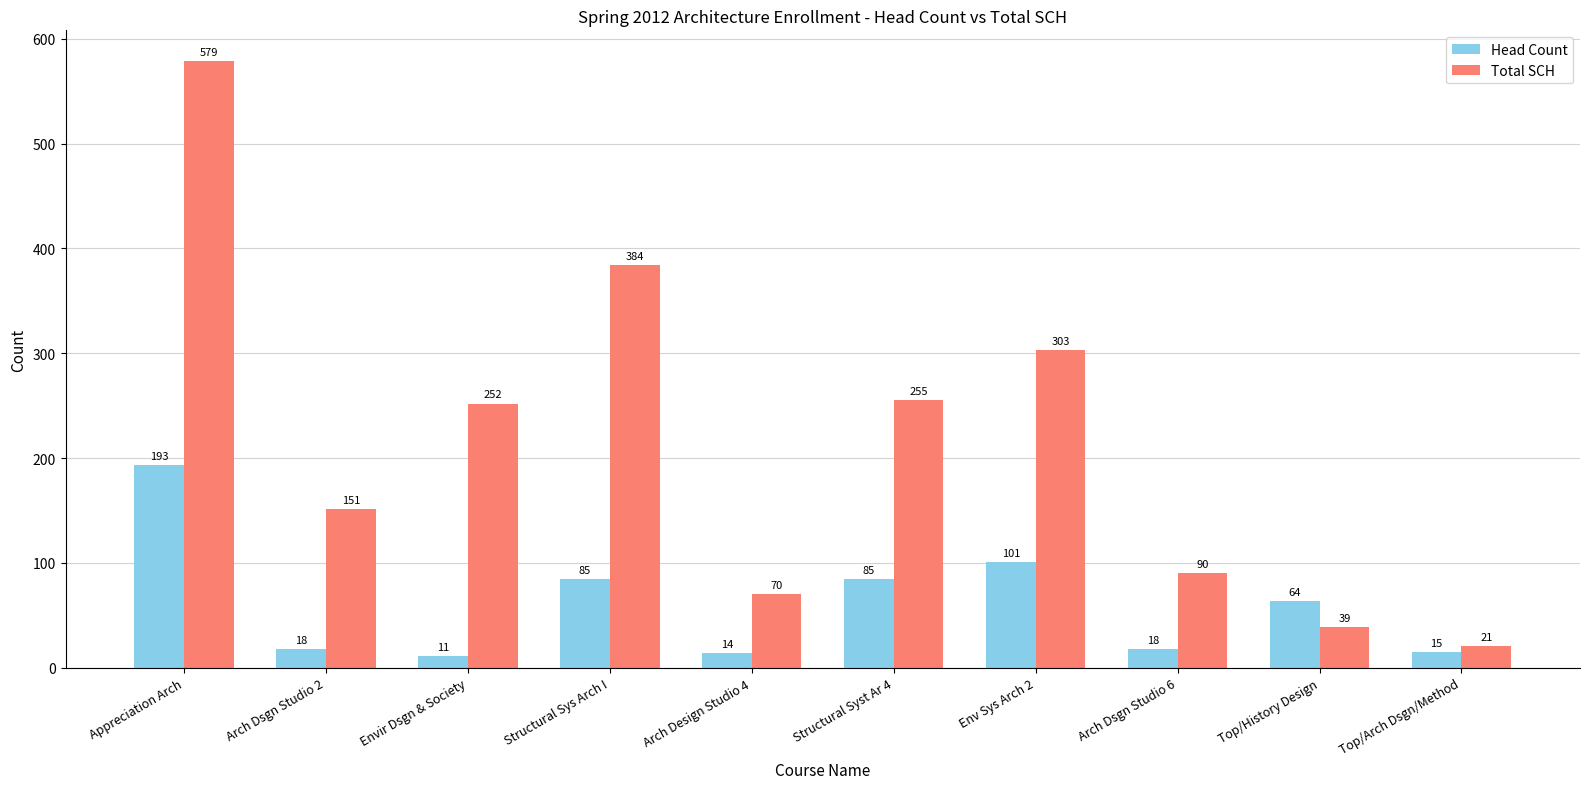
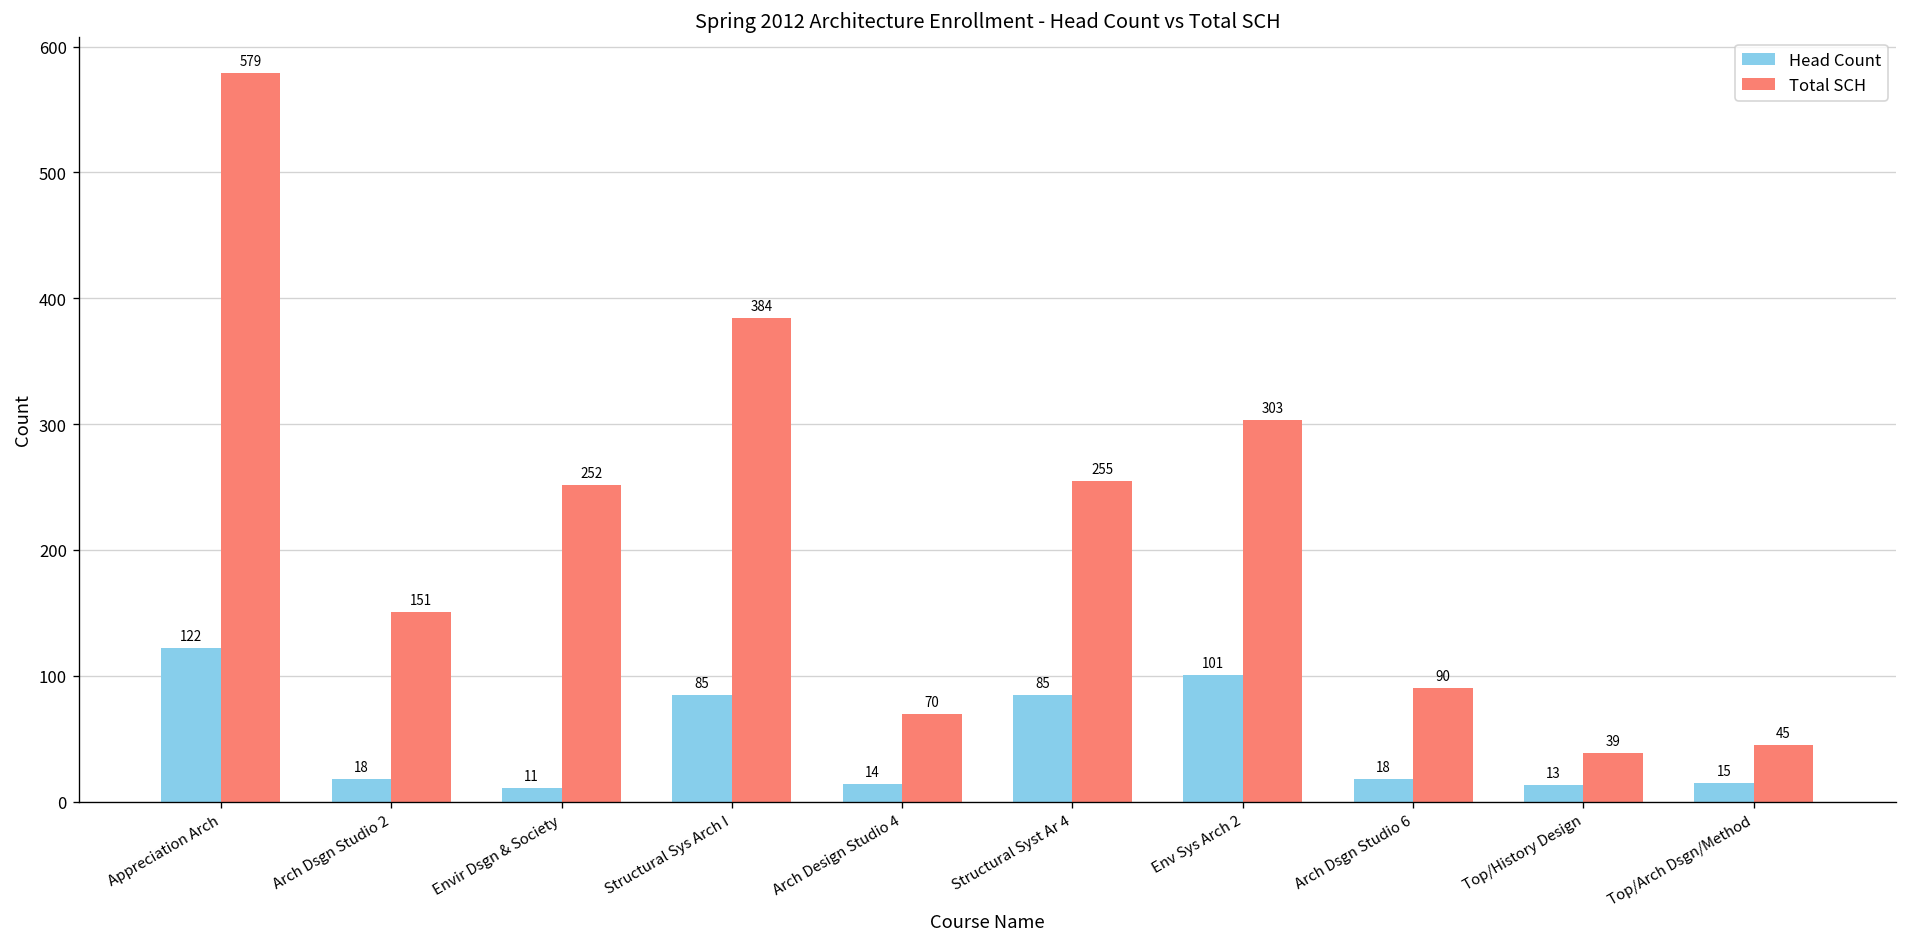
  {
    "Head Count": {
-     "Appreciation Arch": 193,
+     "Appreciation Arch": 122,
      "Arch Dsgn Studio 2": 18,
      "Envir Dsgn & Society": 11,
      "Structural Sys Arch I": 85,
      "Arch Design Studio 4": 14,
      "Structural Syst Ar 4": 85,
      "Env Sys Arch 2": 101,
      "Arch Dsgn Studio 6": 18,
-     "Top/History Design": 64,
+     "Top/History Design": 13,
      "Top/Arch Dsgn/Method": 15
    },
    "Total SCH": {
      "Appreciation Arch": 579,
      "Arch Dsgn Studio 2": 151,
      "Envir Dsgn & Society": 252,
      "Structural Sys Arch I": 384,
      "Arch Design Studio 4": 70,
      "Structural Syst Ar 4": 255,
      "Env Sys Arch 2": 303,
      "Arch Dsgn Studio 6": 90,
      "Top/History Design": 39,
-     "Top/Arch Dsgn/Method": 21
+     "Top/Arch Dsgn/Method": 45
    }
  }
